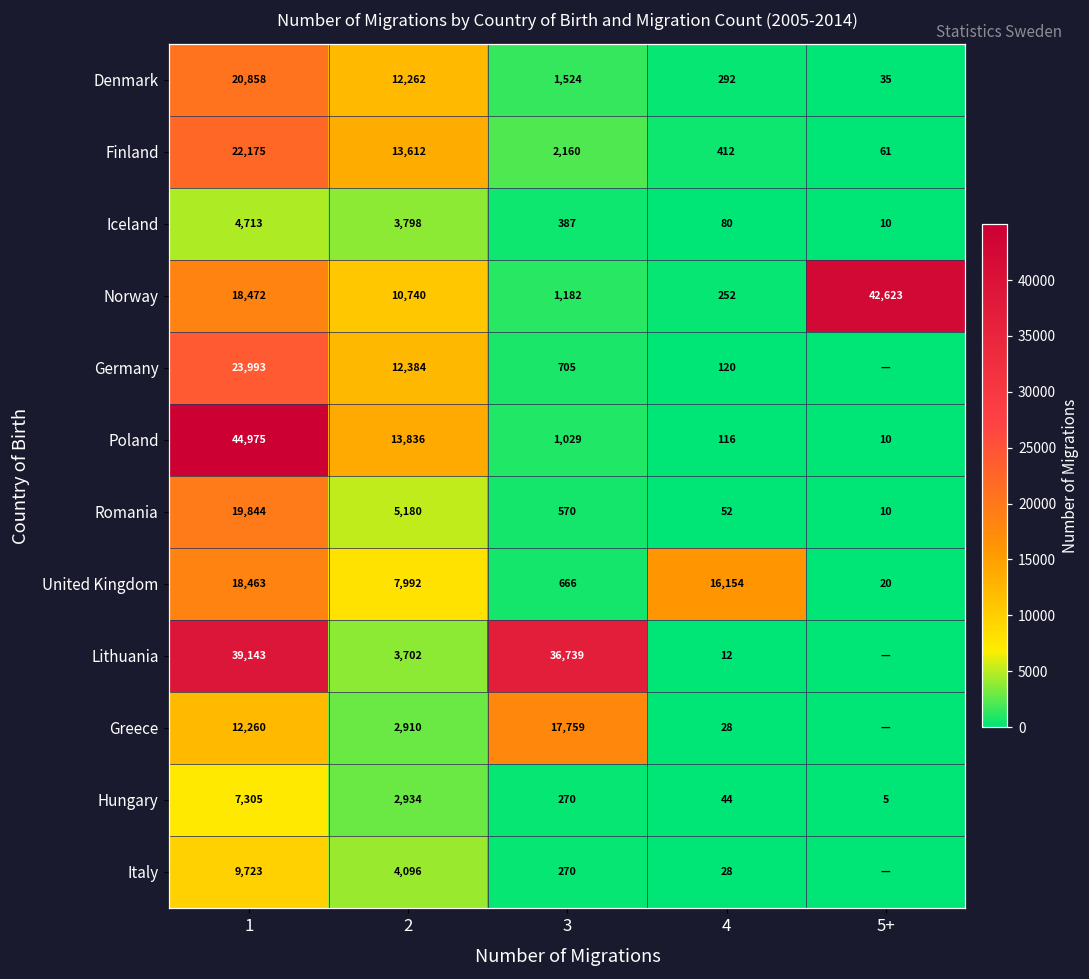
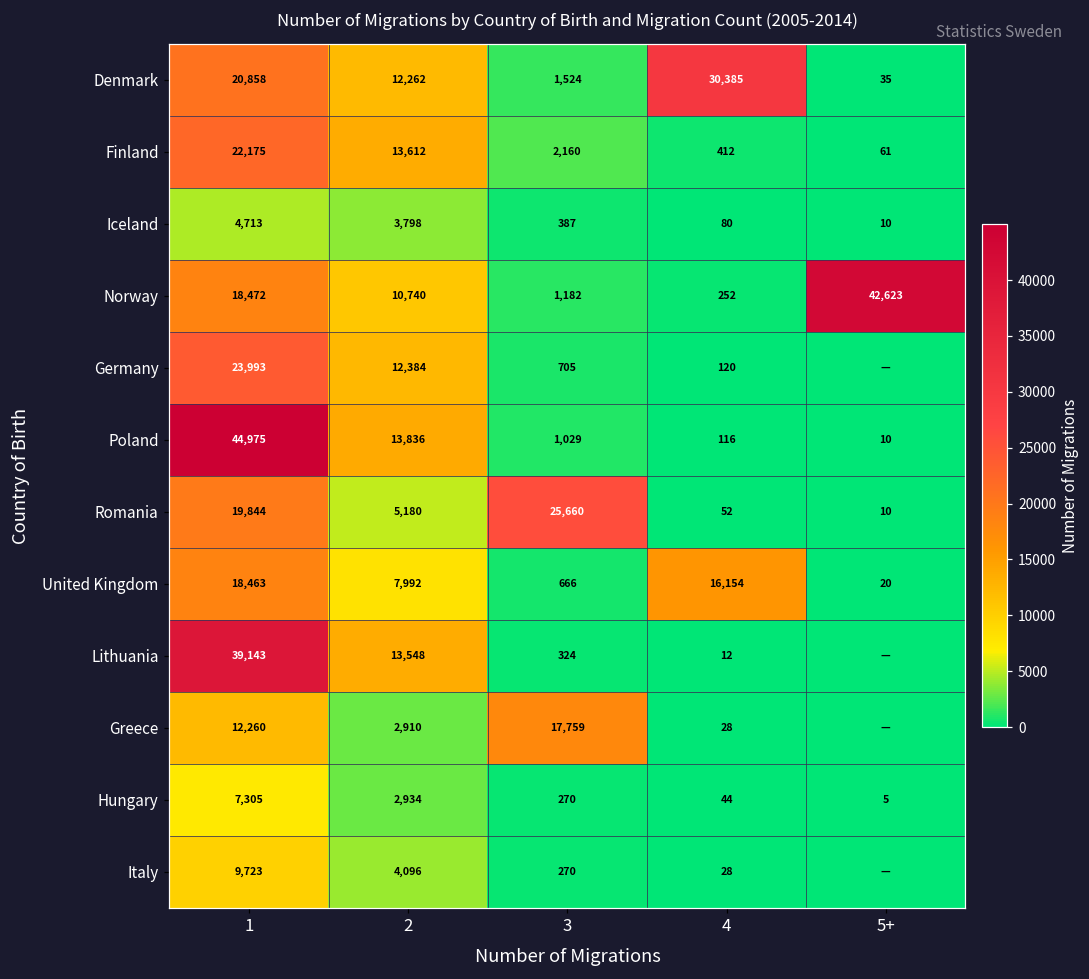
  {
    "Denmark": {
      "1": "20,858",
      "2": "12,262",
      "3": "1,524",
-     "4": "292",
+     "4": "30,385",
      "5+": "35"
    },
    "Finland": {
      "1": "22,175",
      "2": "13,612",
      "3": "2,160",
      "4": "412",
      "5+": "61"
    },
    "Iceland": {
      "1": "4,713",
      "2": "3,798",
      "3": "387",
      "4": "80",
      "5+": "10"
    },
    "Norway": {
      "1": "18,472",
      "2": "10,740",
      "3": "1,182",
      "4": "252",
      "5+": "42,623"
    },
    "Germany": {
      "1": "23,993",
      "2": "12,384",
      "3": "705",
      "4": "120"
    },
    "Poland": {
      "1": "44,975",
      "2": "13,836",
      "3": "1,029",
      "4": "116",
      "5+": "10"
    },
    "Romania": {
      "1": "19,844",
      "2": "5,180",
-     "3": "570",
+     "3": "25,660",
      "4": "52",
      "5+": "10"
    },
    "United Kingdom": {
      "1": "18,463",
      "2": "7,992",
      "3": "666",
      "4": "16,154",
      "5+": "20"
    },
    "Lithuania": {
      "1": "39,143",
-     "2": "3,702",
-     "3": "36,739",
+     "2": "13,548",
+     "3": "324",
      "4": "12"
    },
    "Greece": {
      "1": "12,260",
      "2": "2,910",
      "3": "17,759",
      "4": "28"
    },
    "Hungary": {
      "1": "7,305",
      "2": "2,934",
      "3": "270",
      "4": "44",
      "5+": "5"
    },
    "Italy": {
      "1": "9,723",
      "2": "4,096",
      "3": "270",
      "4": "28"
    }
  }
